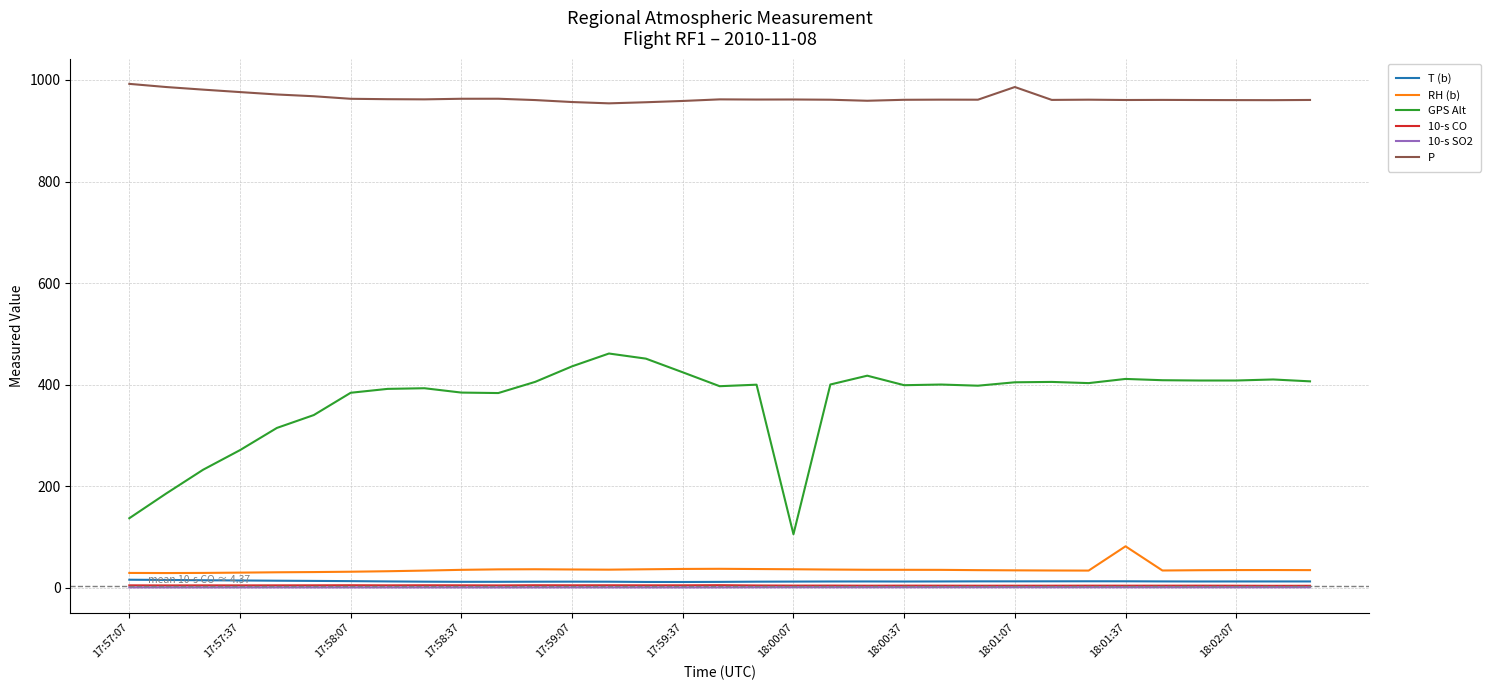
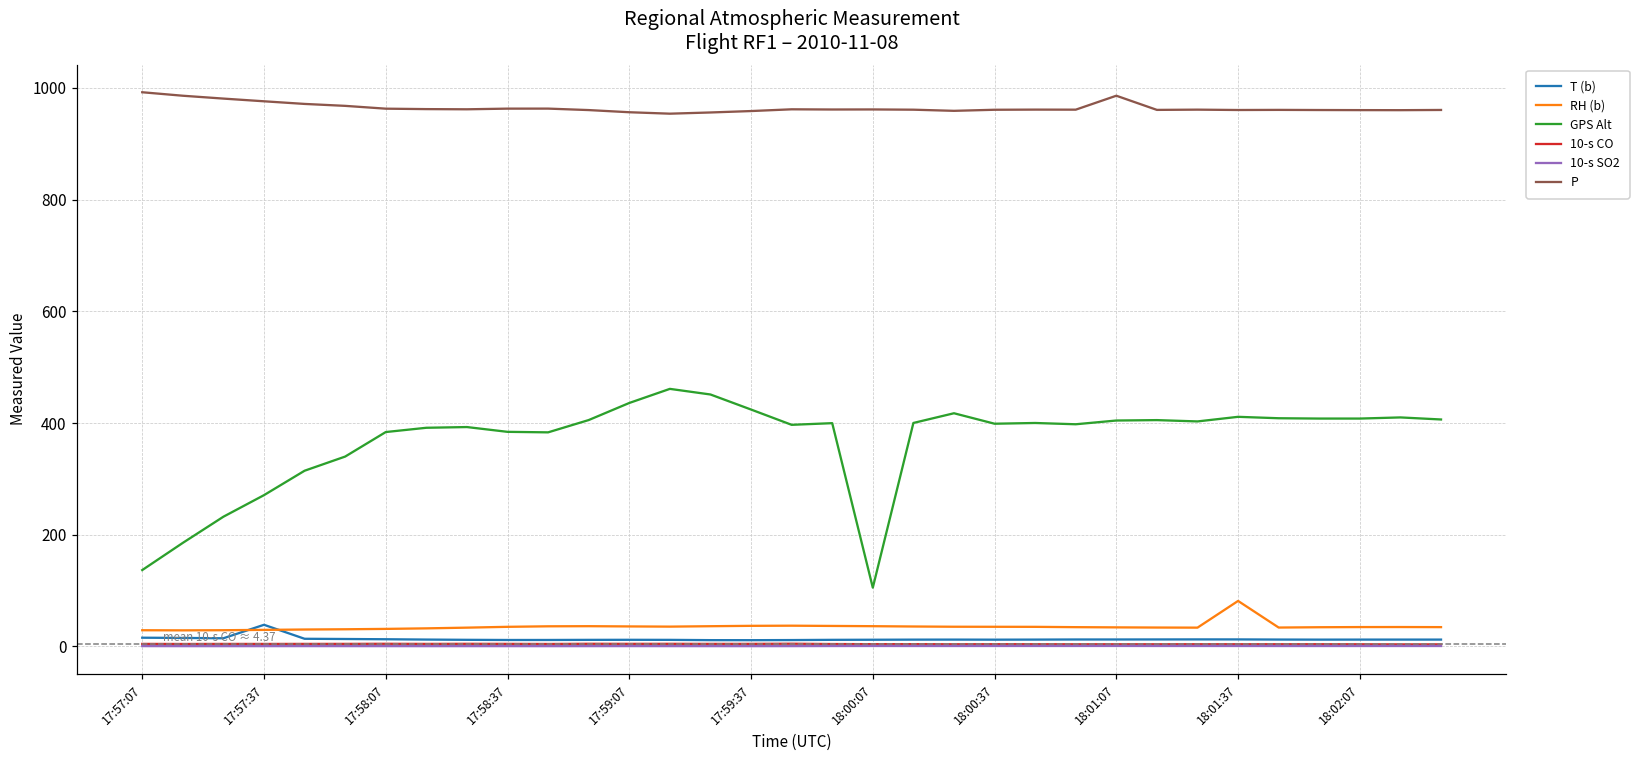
  {
    "T (b)": {
      "17:57:07": 20,
-     "17:57:37": 10,
+     "17:57:37": 40,
      "17:58:07": 10,
      "17:58:37": 10,
      "17:59:07": 10,
      "17:59:37": 10,
      "18:00:07": 10,
      "18:00:37": 10,
      "18:01:07": 10,
      "18:01:37": 10,
      "18:02:07": 10
    },
    "RH (b)": {
      "17:57:07": 30,
      "17:57:37": 30,
      "17:58:07": 30,
      "17:58:37": 40,
      "17:59:07": 40,
      "17:59:37": 40,
      "18:00:07": 40,
      "18:00:37": 40,
      "18:01:07": 30,
      "18:01:37": 80,
      "18:02:07": 30
    },
    "GPS Alt": {
      "17:57:07": 140,
      "17:57:37": 270,
      "17:58:07": 380,
      "17:58:37": 380,
      "17:59:07": 440,
      "17:59:37": 420,
      "18:00:07": 110,
      "18:00:37": 400,
      "18:01:07": 400,
      "18:01:37": 410,
      "18:02:07": 410
    },
    "P": {
      "17:57:07": 990,
      "17:57:37": 980,
      "17:58:07": 960,
      "17:58:37": 960,
      "17:59:07": 960,
      "17:59:37": 960,
      "18:00:07": 960,
      "18:00:37": 960,
      "18:01:07": 990,
      "18:01:37": 960,
      "18:02:07": 960
    }
  }
